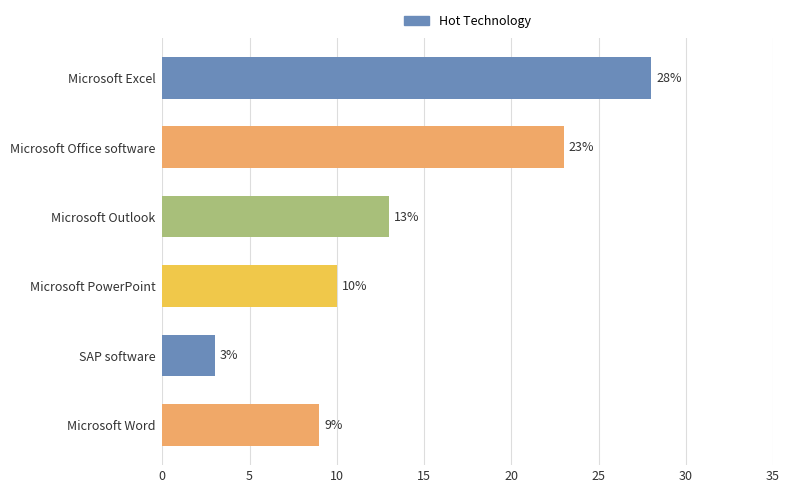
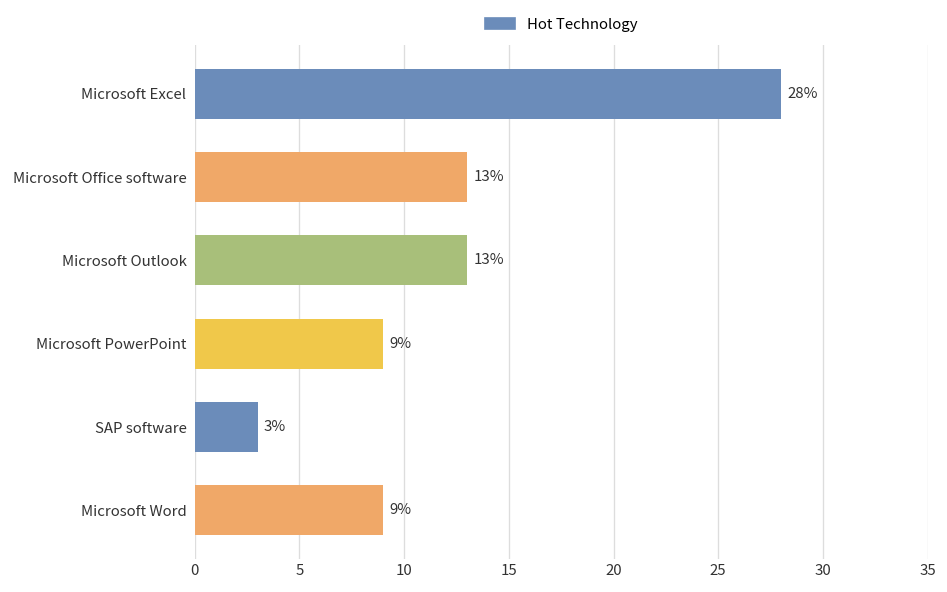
  {
    "Microsoft Excel": "28%",
-   "Microsoft Office software": "23%",
+   "Microsoft Office software": "13%",
    "Microsoft Outlook": "13%",
-   "Microsoft PowerPoint": "10%",
+   "Microsoft PowerPoint": "9%",
    "SAP software": "3%",
    "Microsoft Word": "9%"
  }
